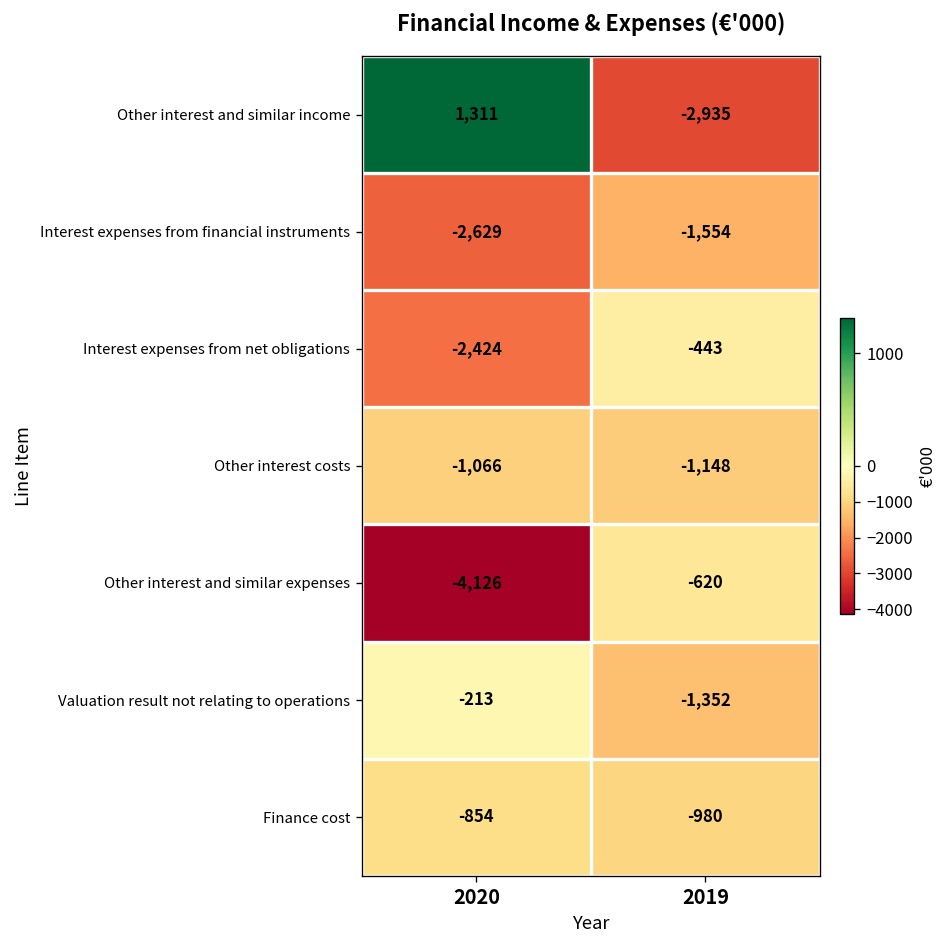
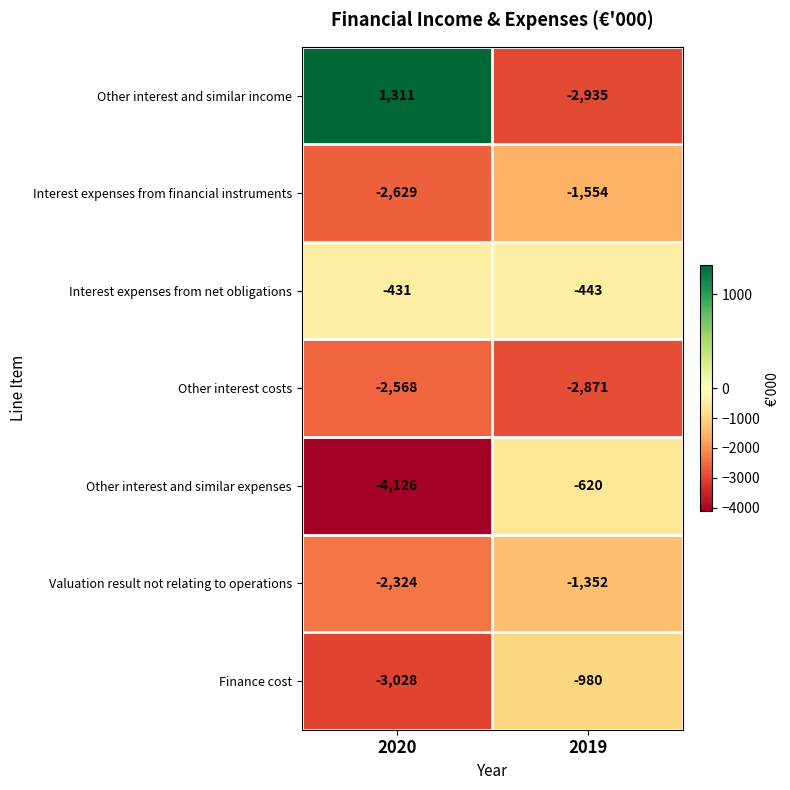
  {
    "Other interest and similar income": {
      "2020": "1,311",
      "2019": "-2,935"
    },
    "Interest expenses from financial instruments": {
      "2020": "-2,629",
      "2019": "-1,554"
    },
    "Interest expenses from net obligations": {
-     "2020": "-2,424",
+     "2020": "-431",
      "2019": "-443"
    },
    "Other interest costs": {
-     "2020": "-1,066",
-     "2019": "-1,148"
+     "2020": "-2,568",
+     "2019": "-2,871"
    },
    "Other interest and similar expenses": {
      "2020": "-4,126",
      "2019": "-620"
    },
    "Valuation result not relating to operations": {
-     "2020": "-213",
+     "2020": "-2,324",
      "2019": "-1,352"
    },
    "Finance cost": {
-     "2020": "-854",
+     "2020": "-3,028",
      "2019": "-980"
    }
  }
